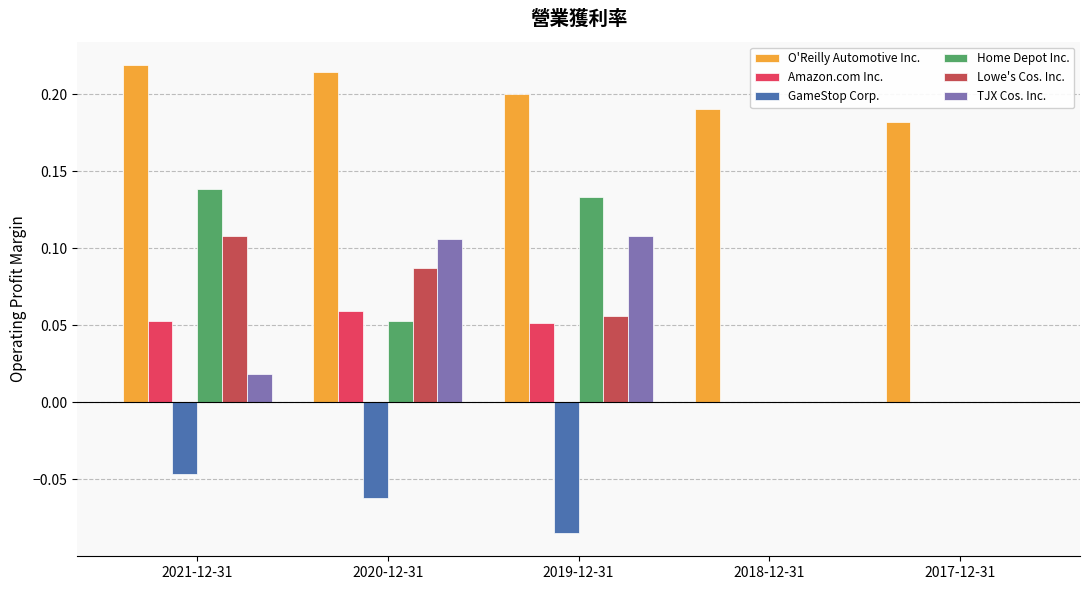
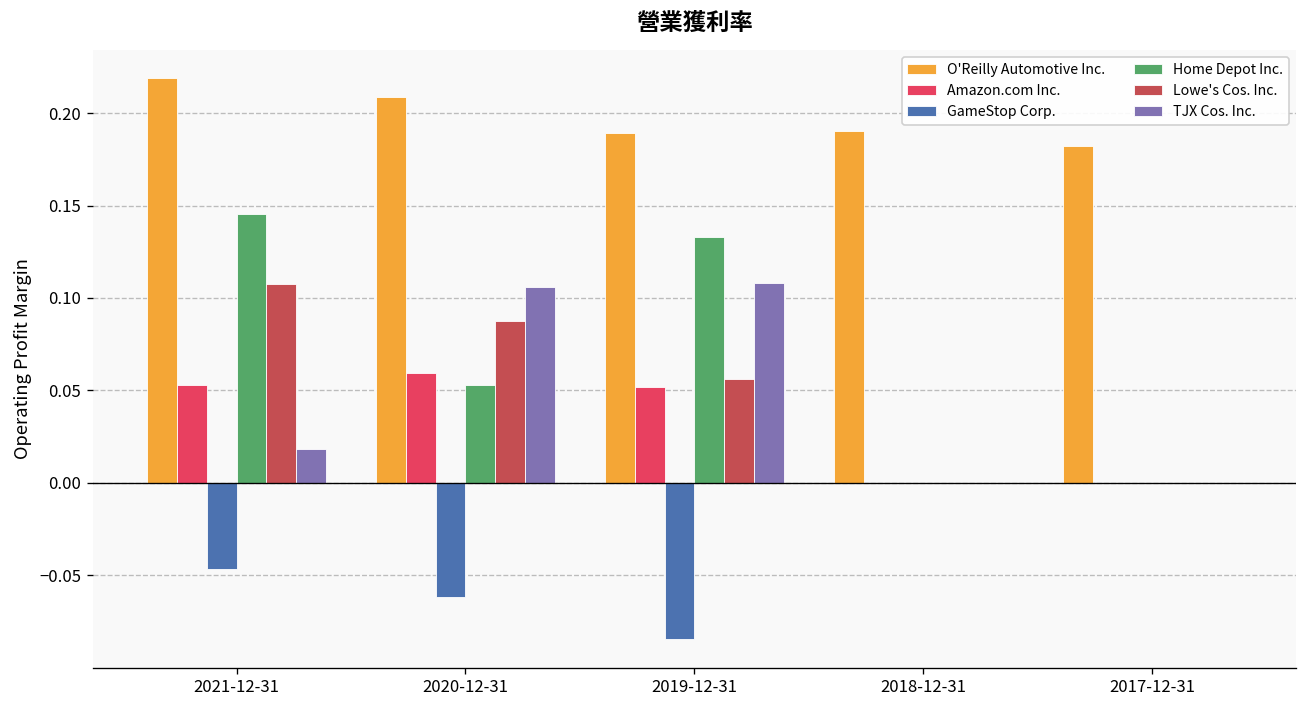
  {
    "O'Reilly Automotive Inc.": {
      "2021-12-31": 0.219,
-     "2020-12-31": 0.214,
-     "2019-12-31": 0.200,
+     "2020-12-31": 0.209,
+     "2019-12-31": 0.189,
      "2018-12-31": 0.190,
      "2017-12-31": 0.182
    },
    "Home Depot Inc.": {
-     "2021-12-31": 0.138,
+     "2021-12-31": 0.145,
      "2020-12-31": 0.053,
      "2019-12-31": 0.133,
      "2018-12-31": 0.000,
      "2017-12-31": 0.000
    }
  }
